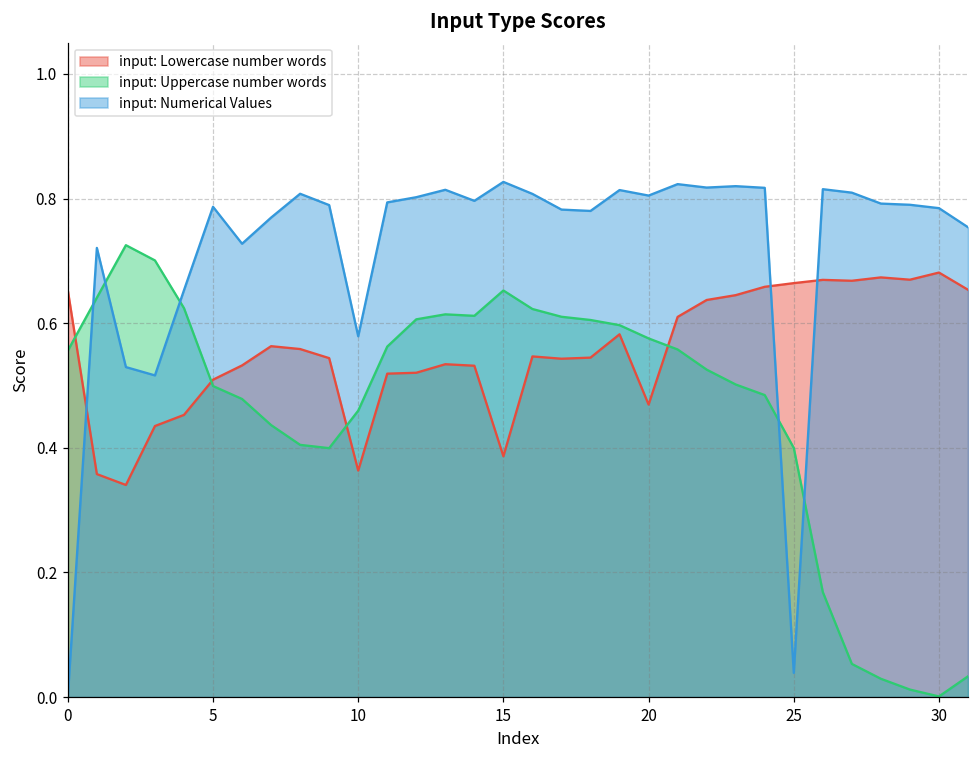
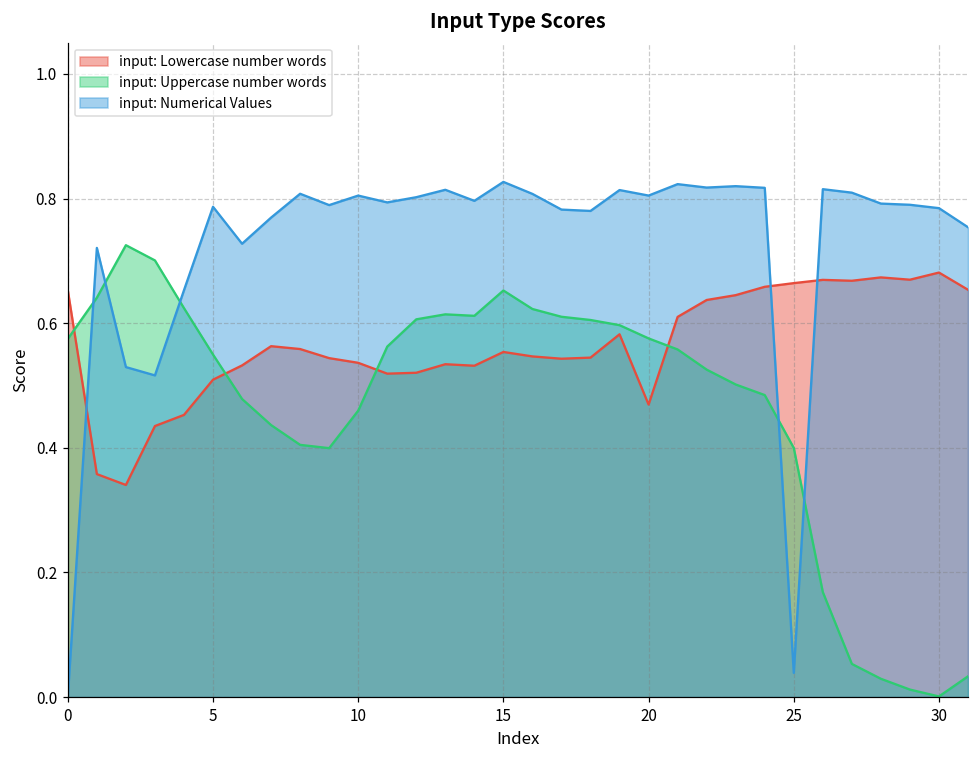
  {
    "input: Lowercase number words": {
      "0": 0.65,
      "5": 0.51,
-     "10": 0.36,
-     "15": 0.39,
+     "10": 0.54,
+     "15": 0.55,
      "20": 0.47,
      "25": 0.66,
      "30": 0.68
    },
    "input: Uppercase number words": {
-     "0": 0.56,
-     "5": 0.50,
+     "0": 0.57,
+     "5": 0.55,
      "10": 0.46,
      "15": 0.65,
      "20": 0.58,
      "25": 0.40,
      "30": 0.00
    },
    "input: Numerical Values": {
      "0": 0.00,
      "5": 0.79,
-     "10": 0.58,
+     "10": 0.80,
      "15": 0.83,
      "20": 0.80,
      "25": 0.04,
      "30": 0.78
    }
  }
